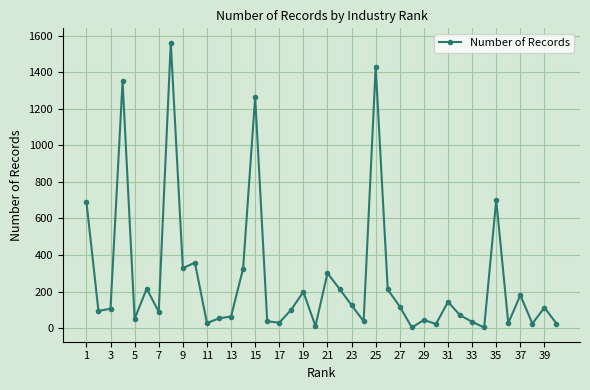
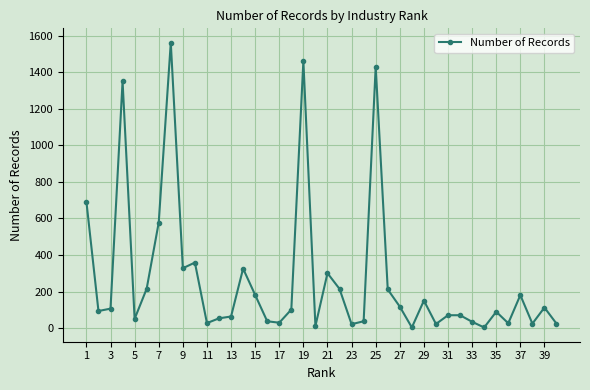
  {
    "1": 690,
    "3": 110,
    "5": 50,
-   "7": 90,
+   "7": 580,
    "9": 330,
    "11": 30,
    "13": 60,
-   "15": 1260,
+   "15": 180,
    "17": 30,
-   "19": 200,
+   "19": 1460,
    "21": 300,
-   "23": 130,
+   "23": 20,
    "25": 1430,
    "27": 120,
-   "29": 50,
-   "31": 140,
+   "29": 150,
+   "31": 70,
    "33": 40,
-   "35": 700,
+   "35": 90,
    "37": 180,
    "39": 110
  }
